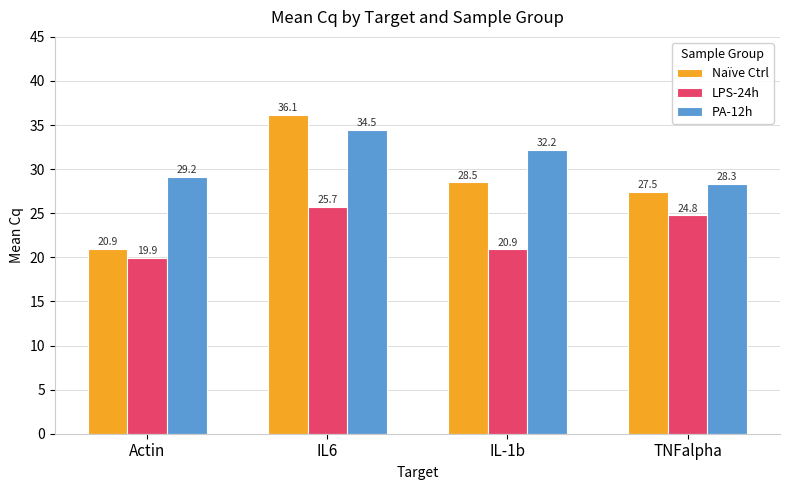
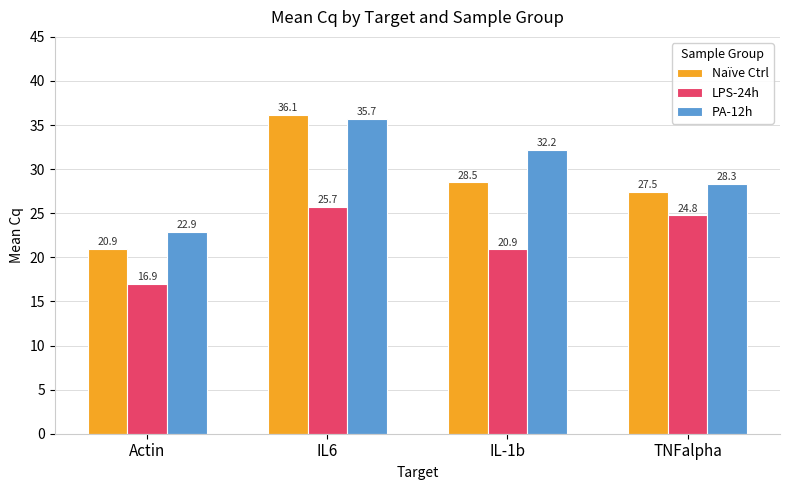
  {
    "Naïve Ctrl": {
      "Actin": 20.9,
      "IL6": 36.1,
      "IL-1b": 28.5,
      "TNFalpha": 27.5
    },
    "LPS-24h": {
-     "Actin": 19.9,
+     "Actin": 16.9,
      "IL6": 25.7,
      "IL-1b": 20.9,
      "TNFalpha": 24.8
    },
    "PA-12h": {
-     "Actin": 29.2,
-     "IL6": 34.5,
+     "Actin": 22.9,
+     "IL6": 35.7,
      "IL-1b": 32.2,
      "TNFalpha": 28.3
    }
  }
